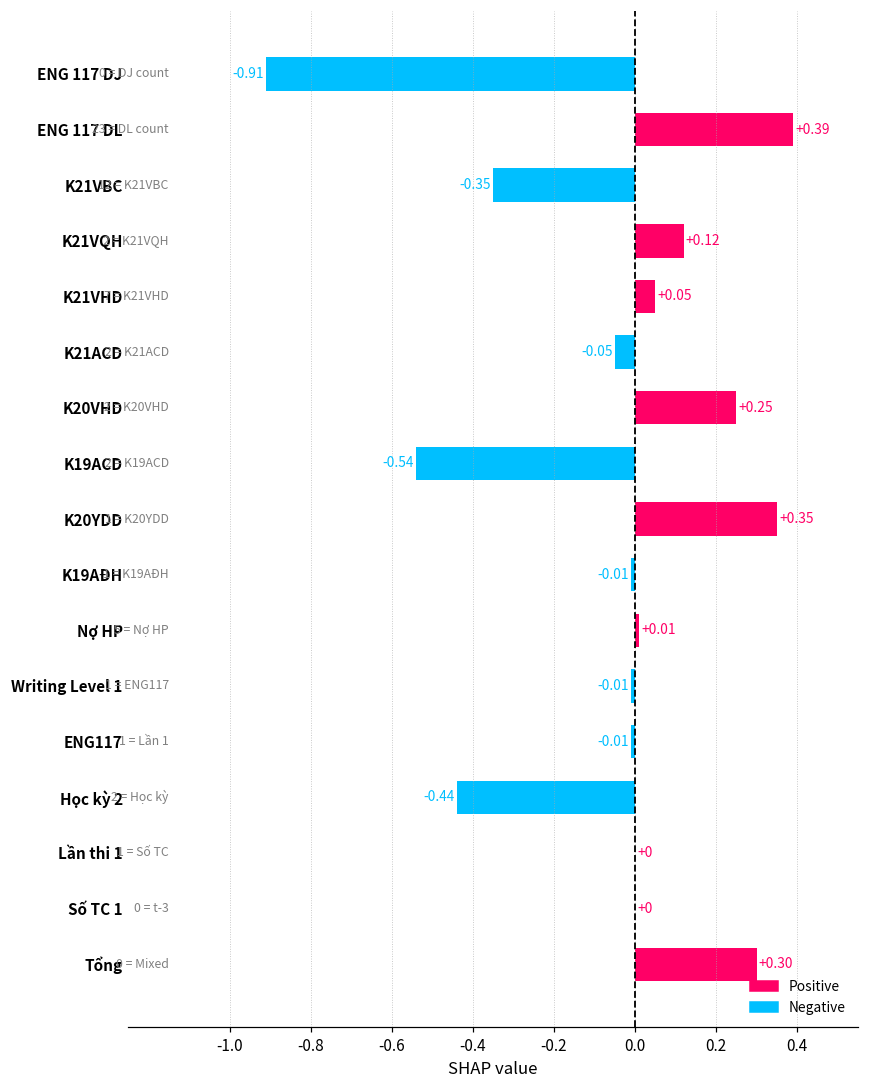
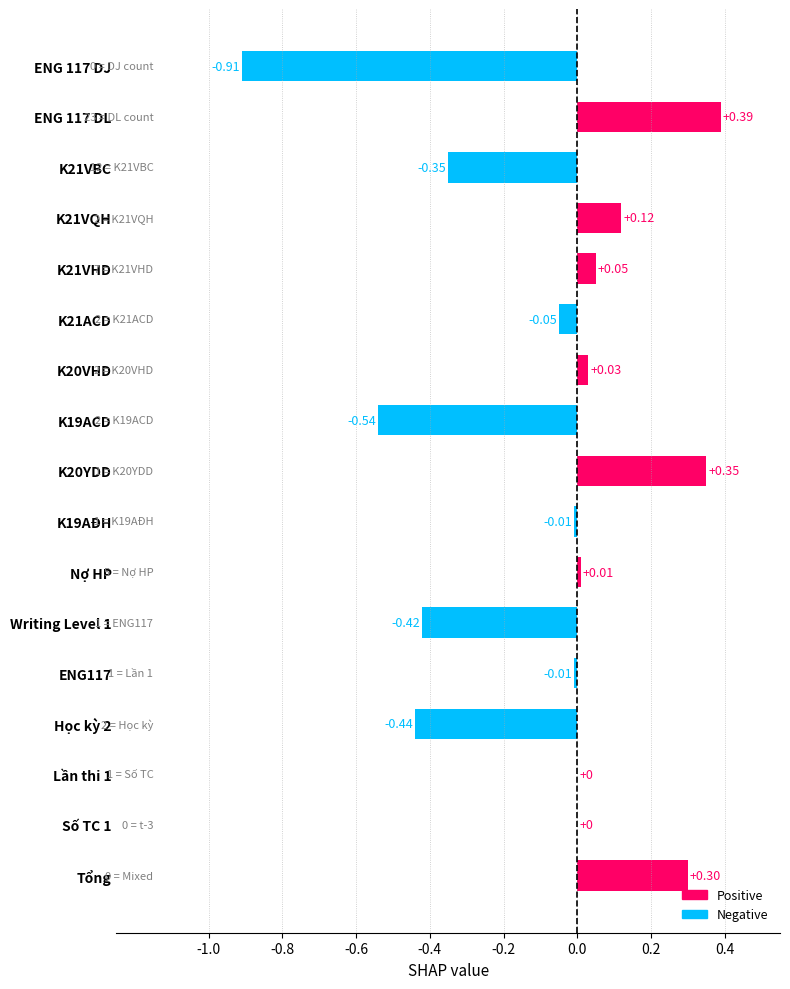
  {
    "ENG 117 DJ": "-0.91",
    "ENG 117 DL": "+0.39",
    "K21VBC": "-0.35",
    "K21VQH": "+0.12",
    "K21VHD": "+0.05",
    "K21ACD": "-0.05",
-   "K20VHD": "+0.25",
+   "K20VHD": "+0.03",
    "K19ACD": "-0.54",
    "K20YDD": "+0.35",
    "K19AĐH": "-0.01",
    "Nợ HP": "+0.01",
-   "Writing Level 1": "-0.01",
+   "Writing Level 1": "-0.42",
    "ENG117": "-0.01",
    "Học kỳ 2": "-0.44",
    "Lần thi 1": "+0",
    "Số TC 1": "+0",
    "Tổng": "+0.30"
  }
